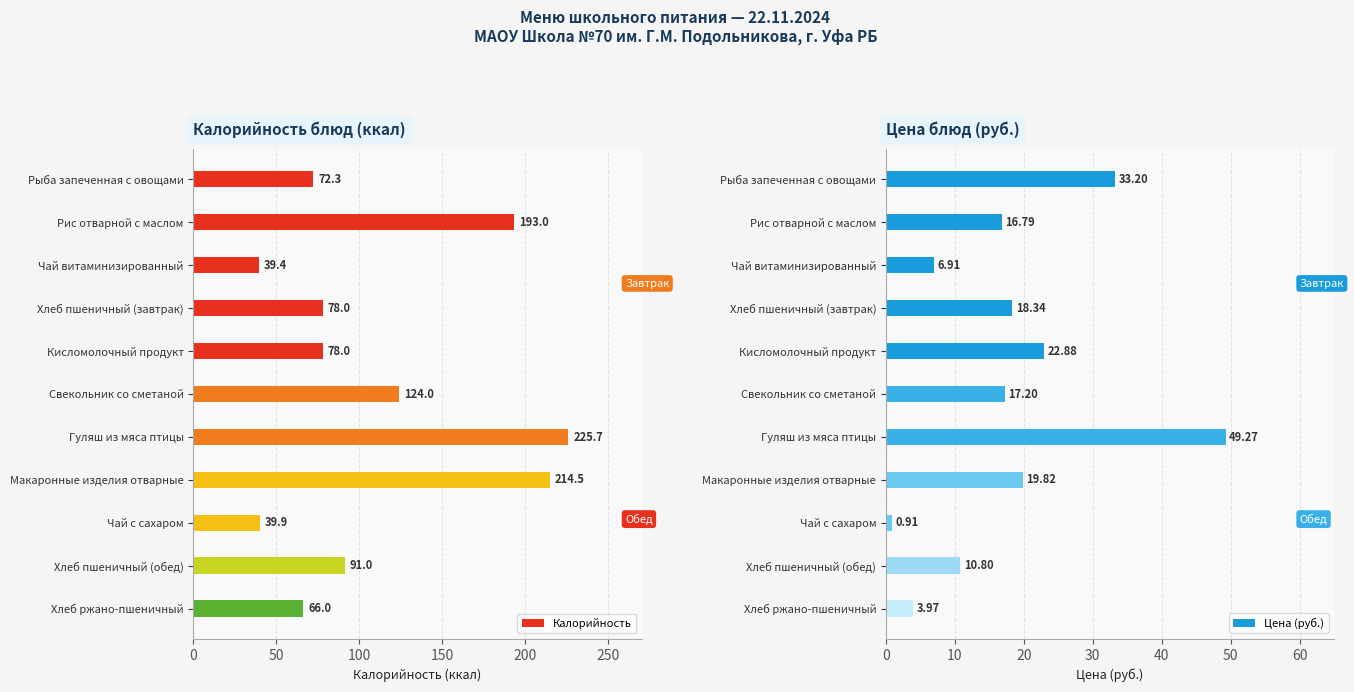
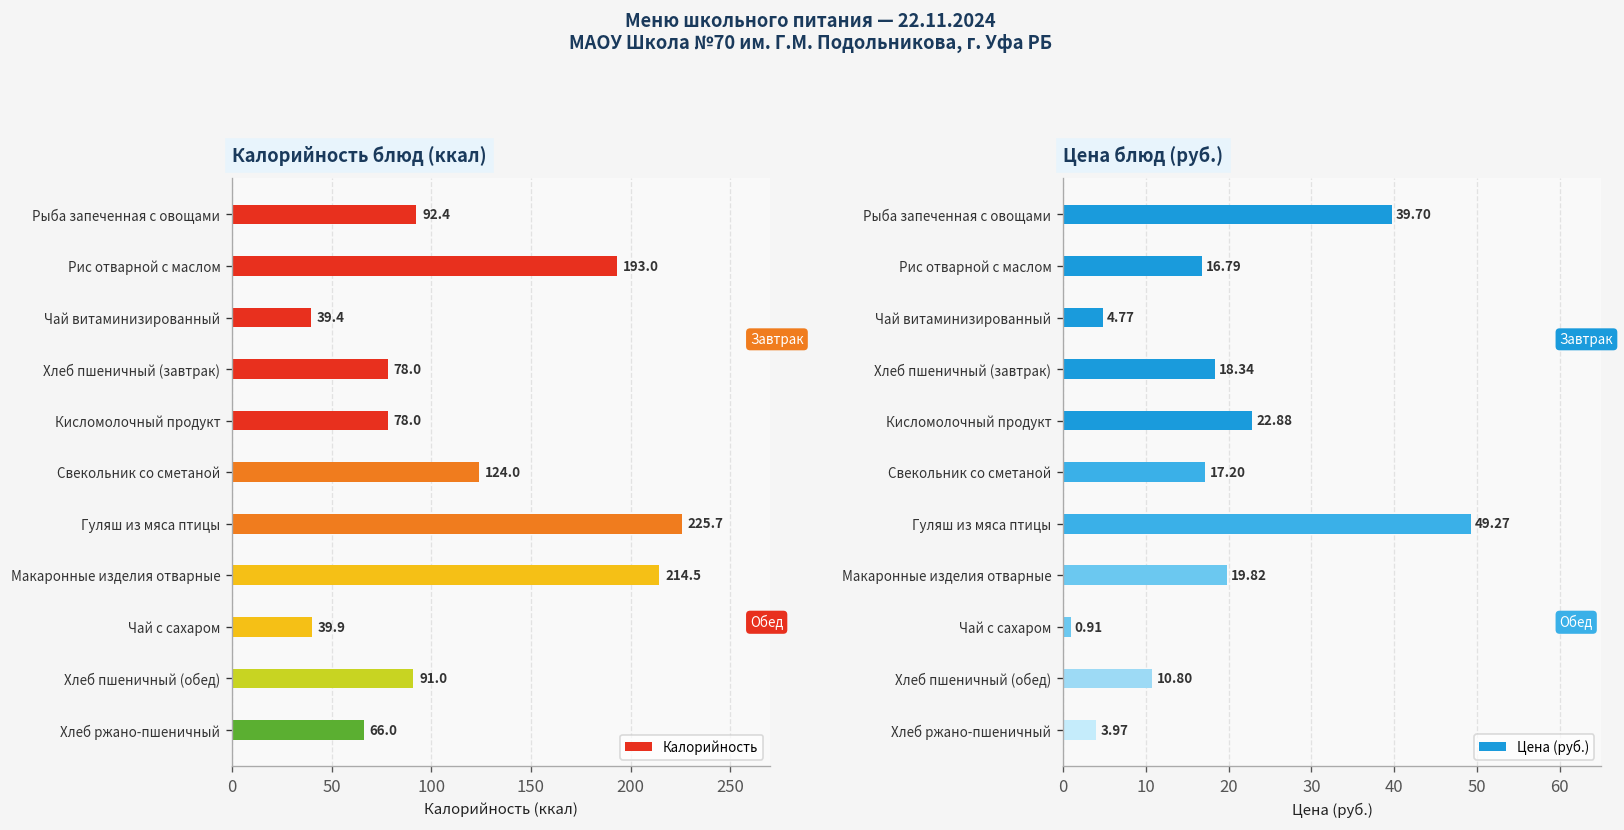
  {
    "Калорийность блюд (ккал)": {
-     "Рыба запеченная с овощами": 72.3,
+     "Рыба запеченная с овощами": 92.4,
      "Рис отварной с маслом": 193.0,
      "Чай витаминизированный": 39.4,
      "Хлеб пшеничный (завтрак)": 78.0,
      "Кисломолочный продукт": 78.0,
      "Свекольник со сметаной": 124.0,
      "Гуляш из мяса птицы": 225.7,
      "Макаронные изделия отварные": 214.5,
      "Чай с сахаром": 39.9,
      "Хлеб пшеничный (обед)": 91.0,
      "Хлеб ржано-пшеничный": 66.0
    },
    "Цена блюд (руб.)": {
-     "Рыба запеченная с овощами": 33.20,
+     "Рыба запеченная с овощами": 39.70,
      "Рис отварной с маслом": 16.79,
-     "Чай витаминизированный": 6.91,
+     "Чай витаминизированный": 4.77,
      "Хлеб пшеничный (завтрак)": 18.34,
      "Кисломолочный продукт": 22.88,
      "Свекольник со сметаной": 17.20,
      "Гуляш из мяса птицы": 49.27,
      "Макаронные изделия отварные": 19.82,
      "Чай с сахаром": 0.91,
      "Хлеб пшеничный (обед)": 10.80,
      "Хлеб ржано-пшеничный": 3.97
    }
  }
